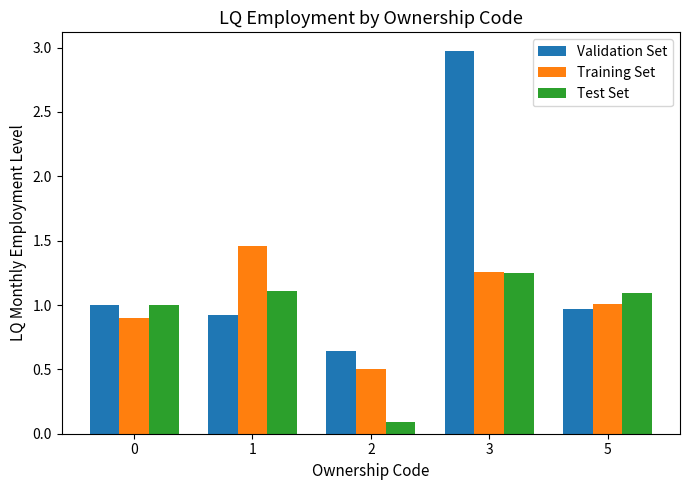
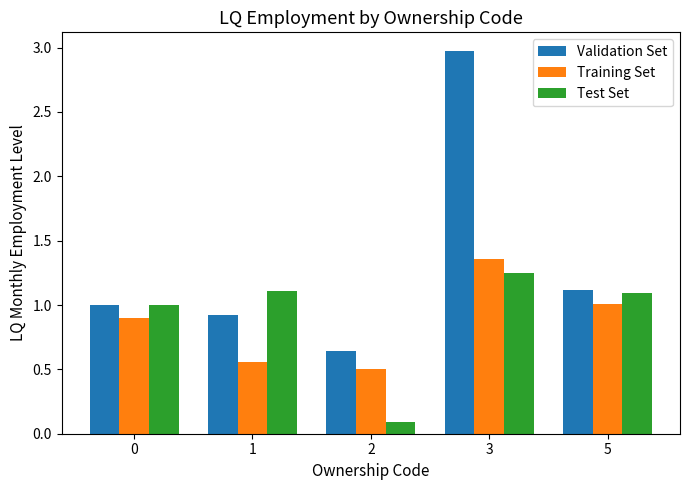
  {
    "Validation Set": {
      "0": 1.00,
      "1": 0.92,
      "2": 0.64,
      "3": 2.97,
-     "5": 0.97
+     "5": 1.12
    },
    "Training Set": {
      "0": 0.90,
-     "1": 1.46,
+     "1": 0.56,
      "2": 0.50,
-     "3": 1.26,
+     "3": 1.36,
      "5": 1.01
    },
    "Test Set": {
      "0": 1.00,
      "1": 1.11,
      "2": 0.09,
      "3": 1.25,
      "5": 1.09
    }
  }
